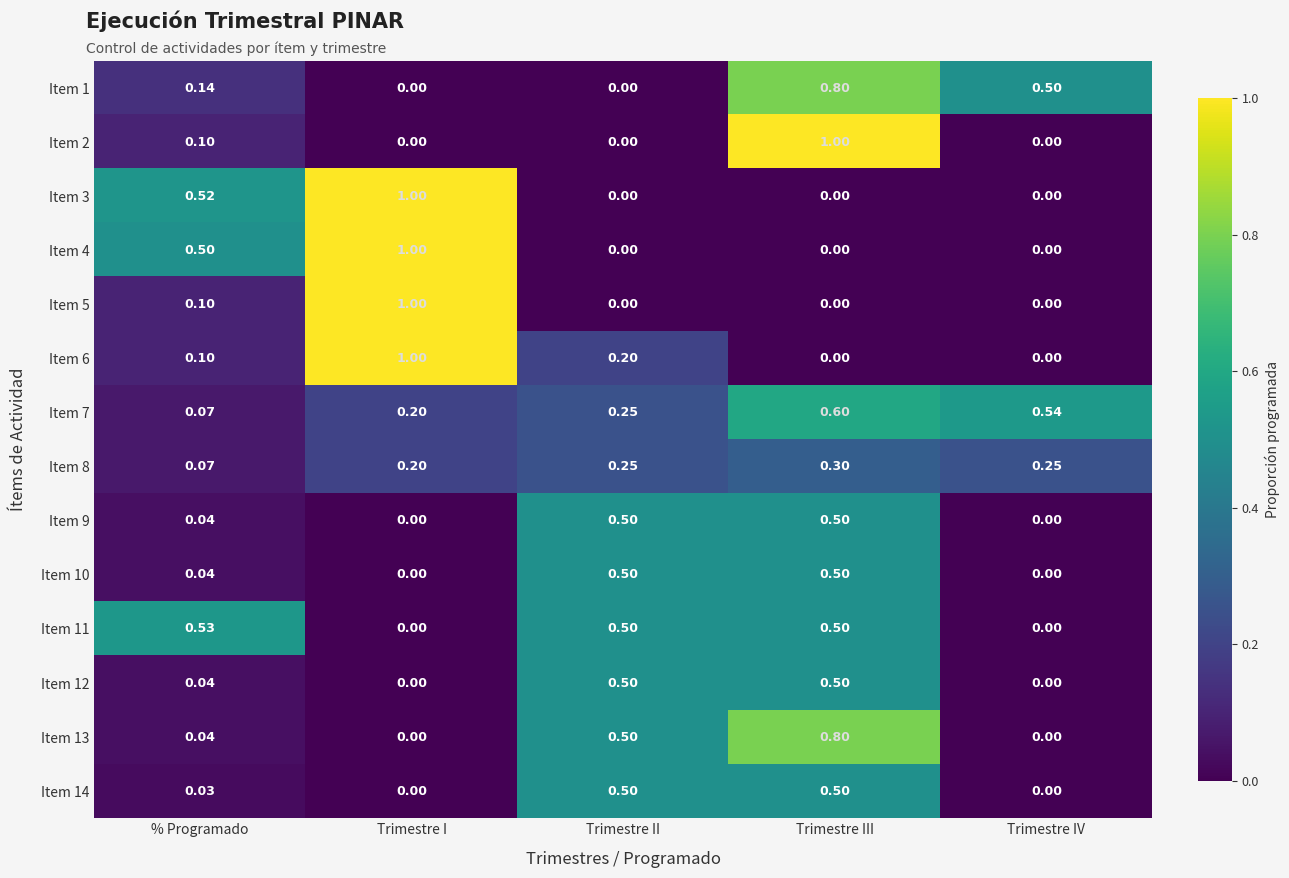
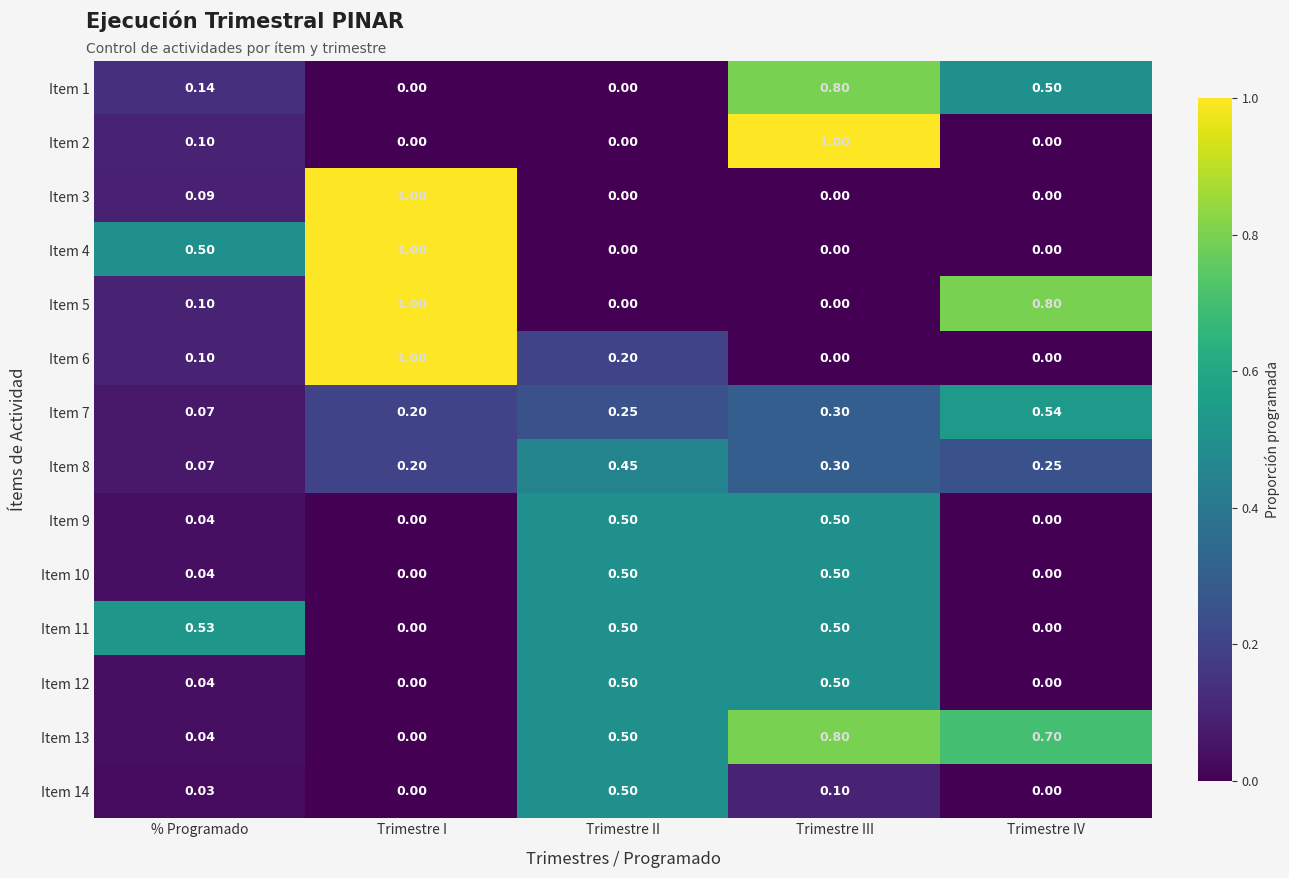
  {
    "Item 1": {
      "% Programado": 0.14,
      "Trimestre I": 0.00,
      "Trimestre II": 0.00,
      "Trimestre III": 0.80,
      "Trimestre IV": 0.50
    },
    "Item 2": {
      "% Programado": 0.10,
      "Trimestre I": 0.00,
      "Trimestre II": 0.00,
      "Trimestre III": 1.00,
      "Trimestre IV": 0.00
    },
    "Item 3": {
-     "% Programado": 0.52,
+     "% Programado": 0.09,
      "Trimestre I": 1.00,
      "Trimestre II": 0.00,
      "Trimestre III": 0.00,
      "Trimestre IV": 0.00
    },
    "Item 4": {
      "% Programado": 0.50,
      "Trimestre I": 1.00,
      "Trimestre II": 0.00,
      "Trimestre III": 0.00,
      "Trimestre IV": 0.00
    },
    "Item 5": {
      "% Programado": 0.10,
      "Trimestre I": 1.00,
      "Trimestre II": 0.00,
      "Trimestre III": 0.00,
-     "Trimestre IV": 0.00
+     "Trimestre IV": 0.80
    },
    "Item 6": {
      "% Programado": 0.10,
      "Trimestre I": 1.00,
      "Trimestre II": 0.20,
      "Trimestre III": 0.00,
      "Trimestre IV": 0.00
    },
    "Item 7": {
      "% Programado": 0.07,
      "Trimestre I": 0.20,
      "Trimestre II": 0.25,
-     "Trimestre III": 0.60,
+     "Trimestre III": 0.30,
      "Trimestre IV": 0.54
    },
    "Item 8": {
      "% Programado": 0.07,
      "Trimestre I": 0.20,
-     "Trimestre II": 0.25,
+     "Trimestre II": 0.45,
      "Trimestre III": 0.30,
      "Trimestre IV": 0.25
    },
    "Item 9": {
      "% Programado": 0.04,
      "Trimestre I": 0.00,
      "Trimestre II": 0.50,
      "Trimestre III": 0.50,
      "Trimestre IV": 0.00
    },
    "Item 10": {
      "% Programado": 0.04,
      "Trimestre I": 0.00,
      "Trimestre II": 0.50,
      "Trimestre III": 0.50,
      "Trimestre IV": 0.00
    },
    "Item 11": {
      "% Programado": 0.53,
      "Trimestre I": 0.00,
      "Trimestre II": 0.50,
      "Trimestre III": 0.50,
      "Trimestre IV": 0.00
    },
    "Item 12": {
      "% Programado": 0.04,
      "Trimestre I": 0.00,
      "Trimestre II": 0.50,
      "Trimestre III": 0.50,
      "Trimestre IV": 0.00
    },
    "Item 13": {
      "% Programado": 0.04,
      "Trimestre I": 0.00,
      "Trimestre II": 0.50,
      "Trimestre III": 0.80,
-     "Trimestre IV": 0.00
+     "Trimestre IV": 0.70
    },
    "Item 14": {
      "% Programado": 0.03,
      "Trimestre I": 0.00,
      "Trimestre II": 0.50,
-     "Trimestre III": 0.50,
+     "Trimestre III": 0.10,
      "Trimestre IV": 0.00
    }
  }
